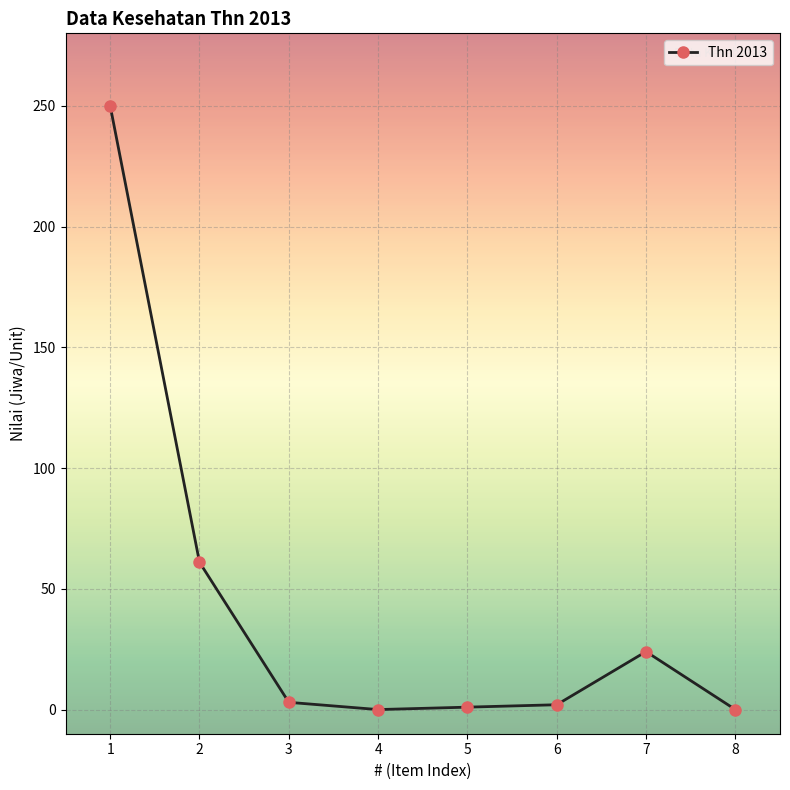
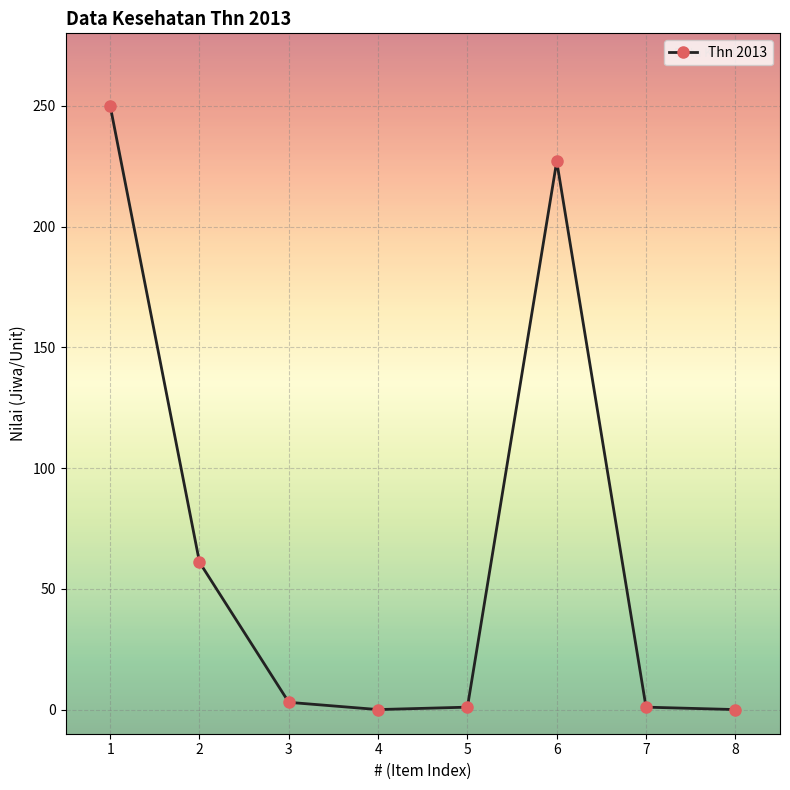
  {
    "1": 250,
    "2": 61,
    "3": 3,
    "4": 0,
    "5": 1,
-   "6": 2,
-   "7": 24,
+   "6": 227,
+   "7": 1,
    "8": 0
  }
